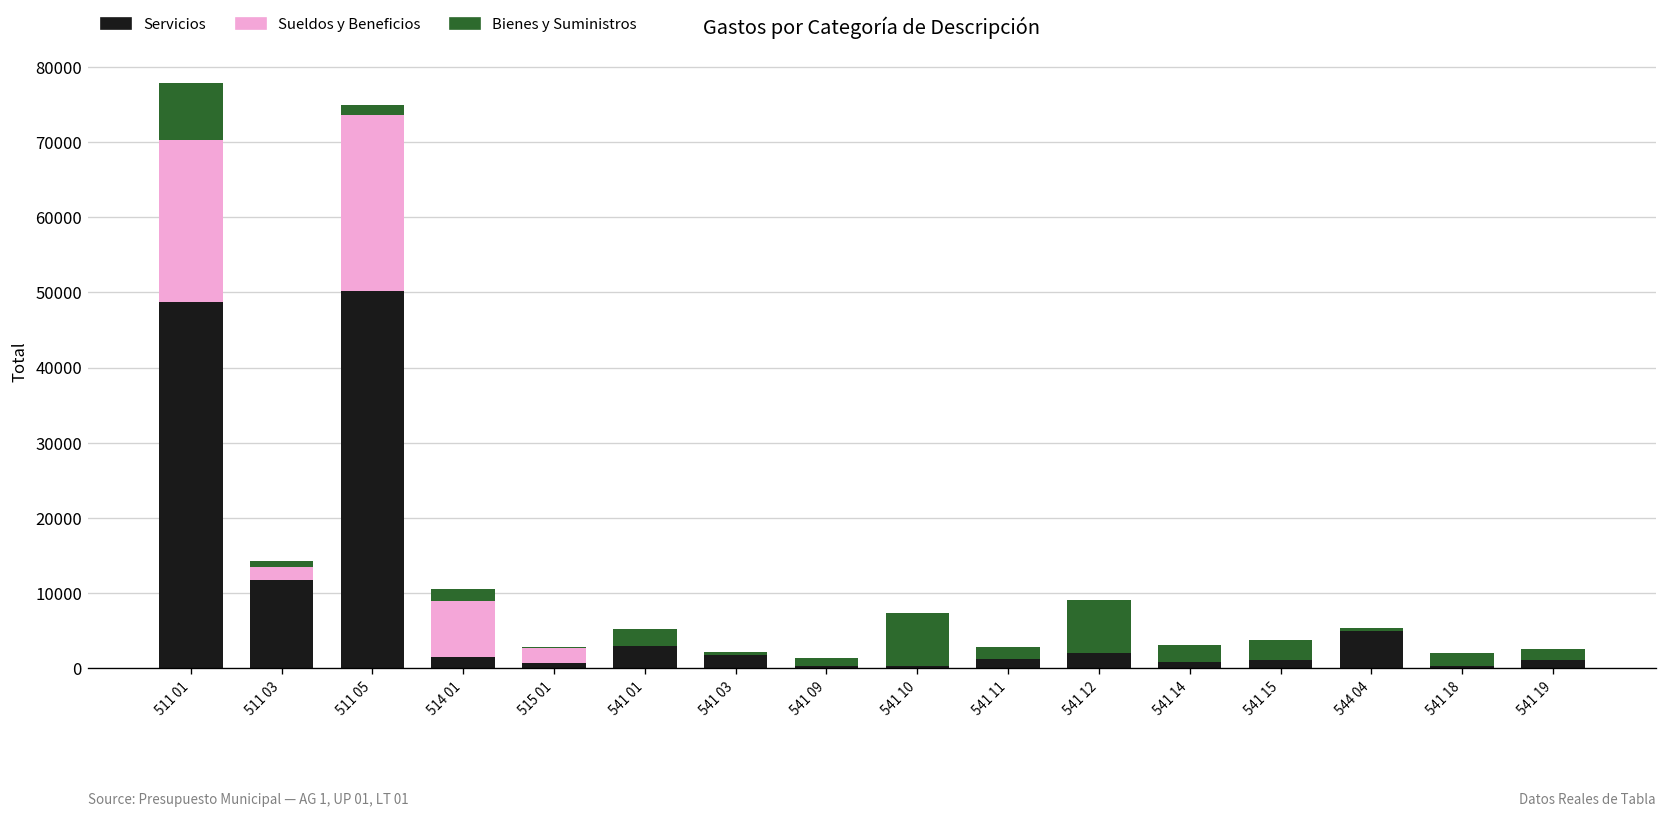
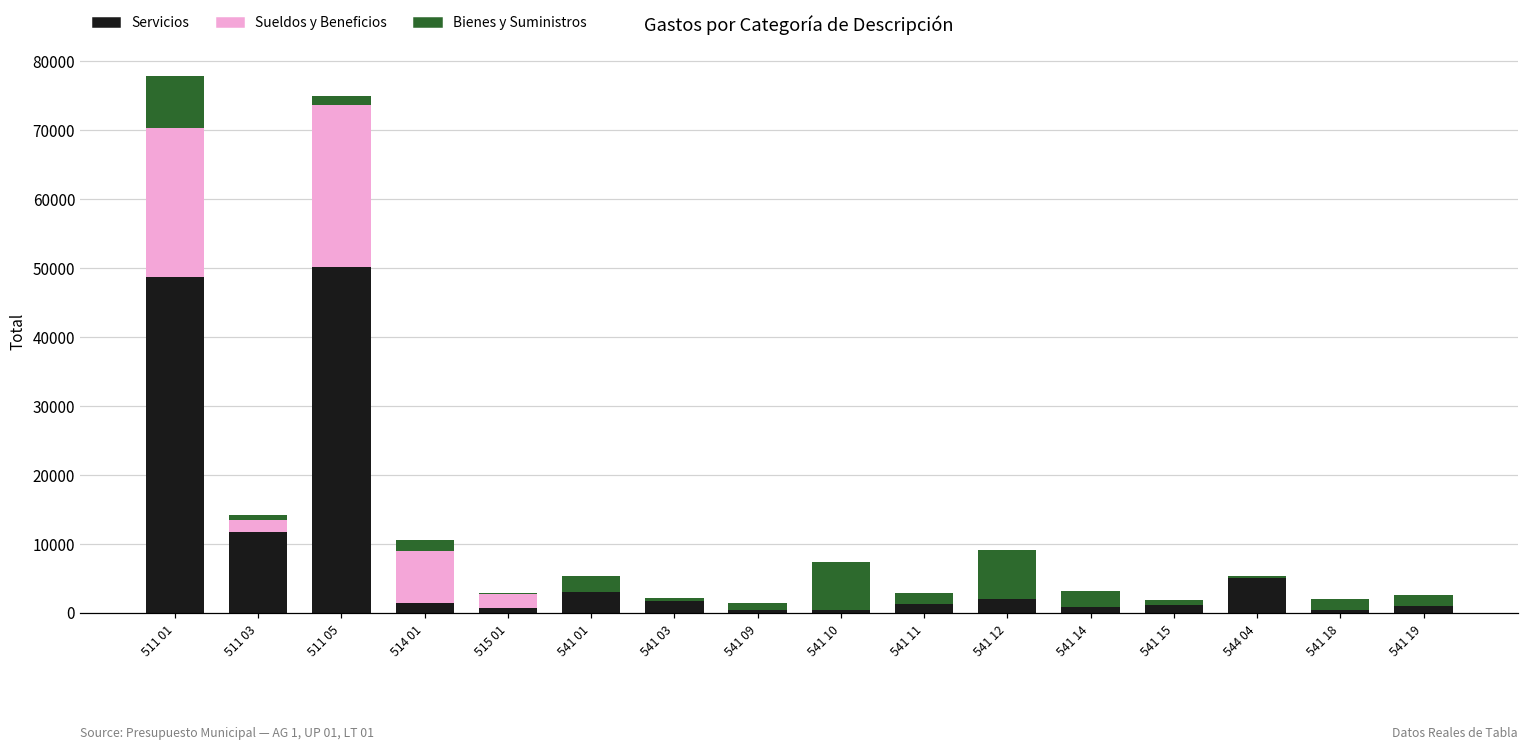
  {
    "Servicios": {
      "511 01": 49000,
      "511 03": 12000,
      "511 05": 50000,
      "514 01": 1000,
      "515 01": 1000,
      "541 01": 3000,
      "541 03": 2000,
      "541 11": 1000,
      "541 12": 2000,
      "541 14": 1000,
      "541 15": 1000,
      "544 04": 5000,
      "541 19": 1000
    },
    "Sueldos y Beneficios": {
      "511 01": 22000,
      "511 03": 2000,
      "511 05": 23000,
      "514 01": 8000,
      "515 01": 2000,
      "541 01": 0,
      "541 03": 0,
      "541 09": 0,
      "541 10": 0,
      "541 11": 0,
      "541 12": 0,
      "541 14": 0,
      "541 15": 0,
      "544 04": 0,
      "541 18": 0,
      "541 19": 0
    },
    "Bienes y Suministros": {
      "511 01": 8000,
      "511 03": 1000,
      "511 05": 1000,
      "514 01": 2000,
      "541 01": 2000,
      "541 09": 1000,
      "541 10": 7000,
      "541 11": 2000,
      "541 12": 7000,
      "541 14": 2000,
-     "541 15": 3000,
+     "541 15": 1000,
      "541 18": 2000,
      "541 19": 2000
    }
  }
